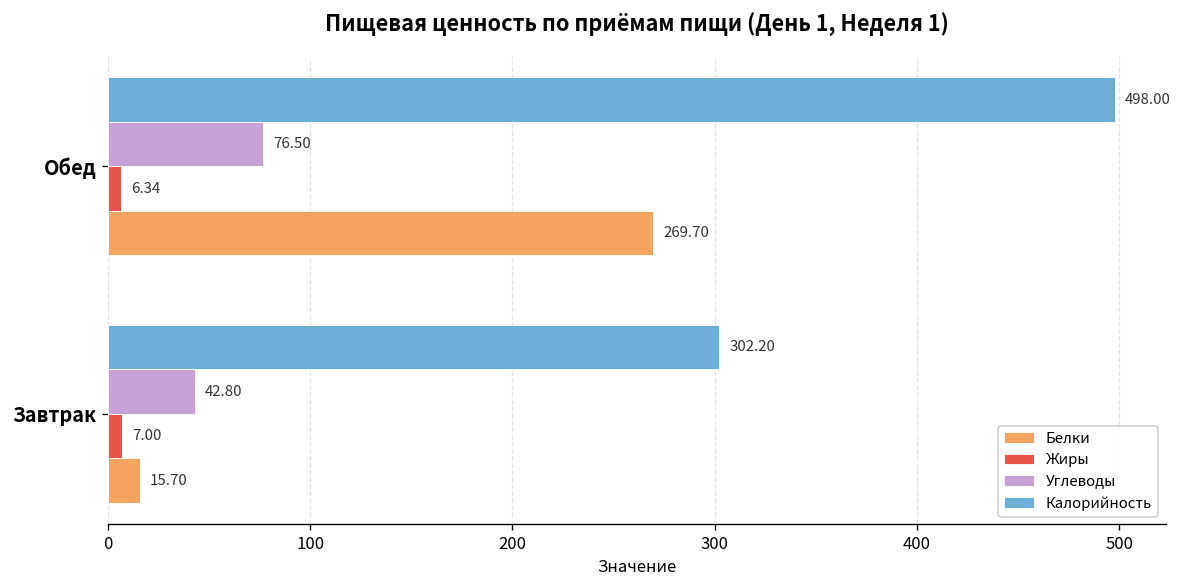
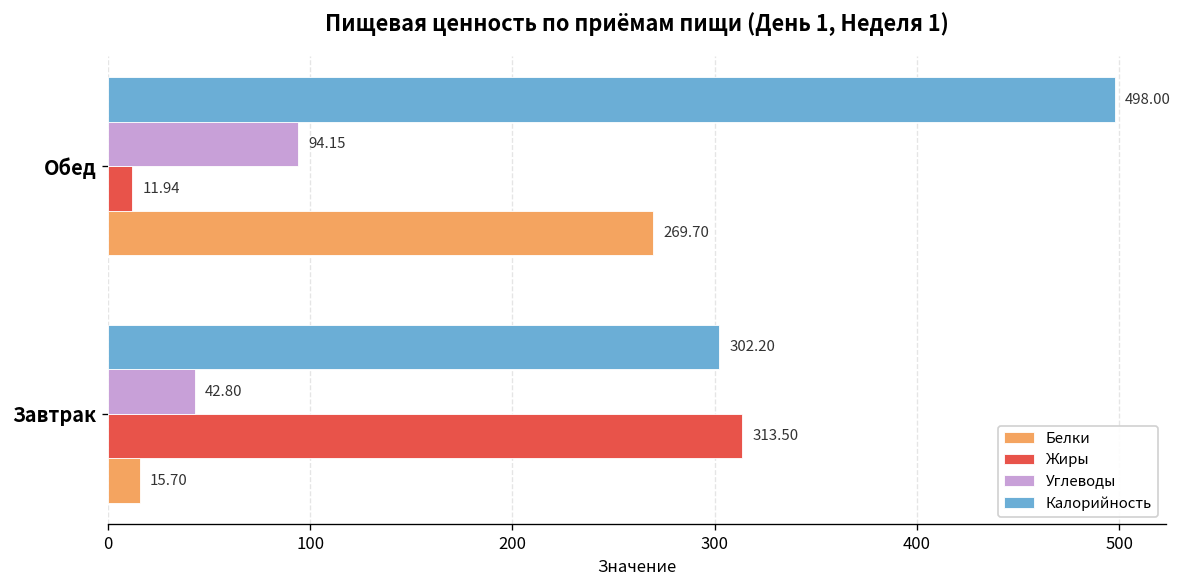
  {
    "Белки": {
      "Обед": 269.70,
      "Завтрак": 15.70
    },
    "Жиры": {
-     "Обед": 6.34,
-     "Завтрак": 7.00
+     "Обед": 11.94,
+     "Завтрак": 313.50
    },
    "Углеводы": {
-     "Обед": 76.50,
+     "Обед": 94.15,
      "Завтрак": 42.80
    },
    "Калорийность": {
      "Обед": 498.00,
      "Завтрак": 302.20
    }
  }
